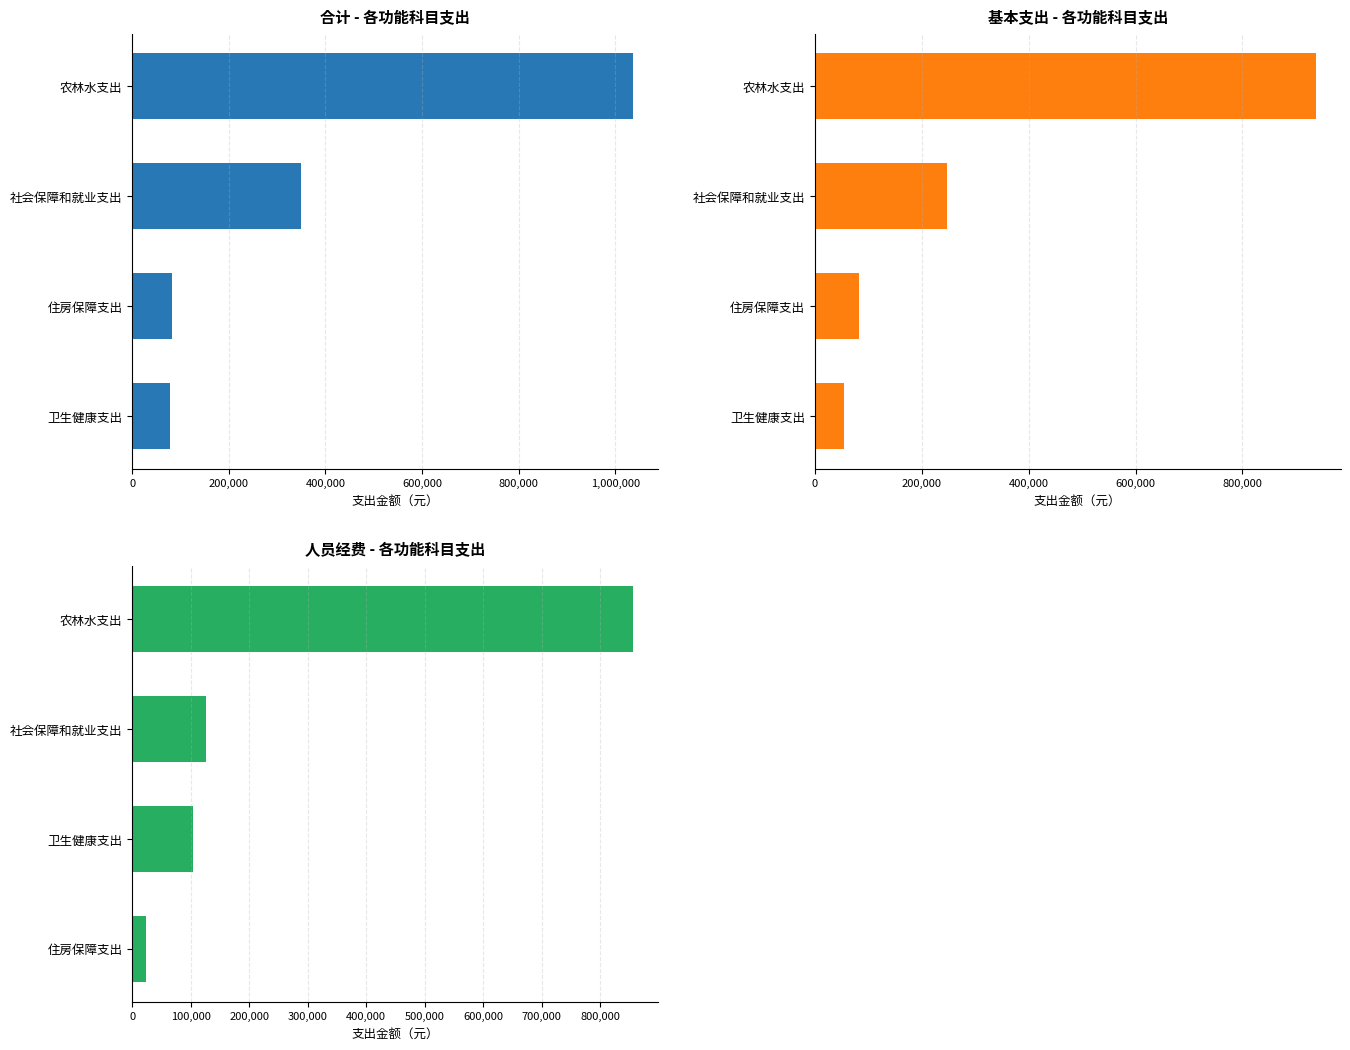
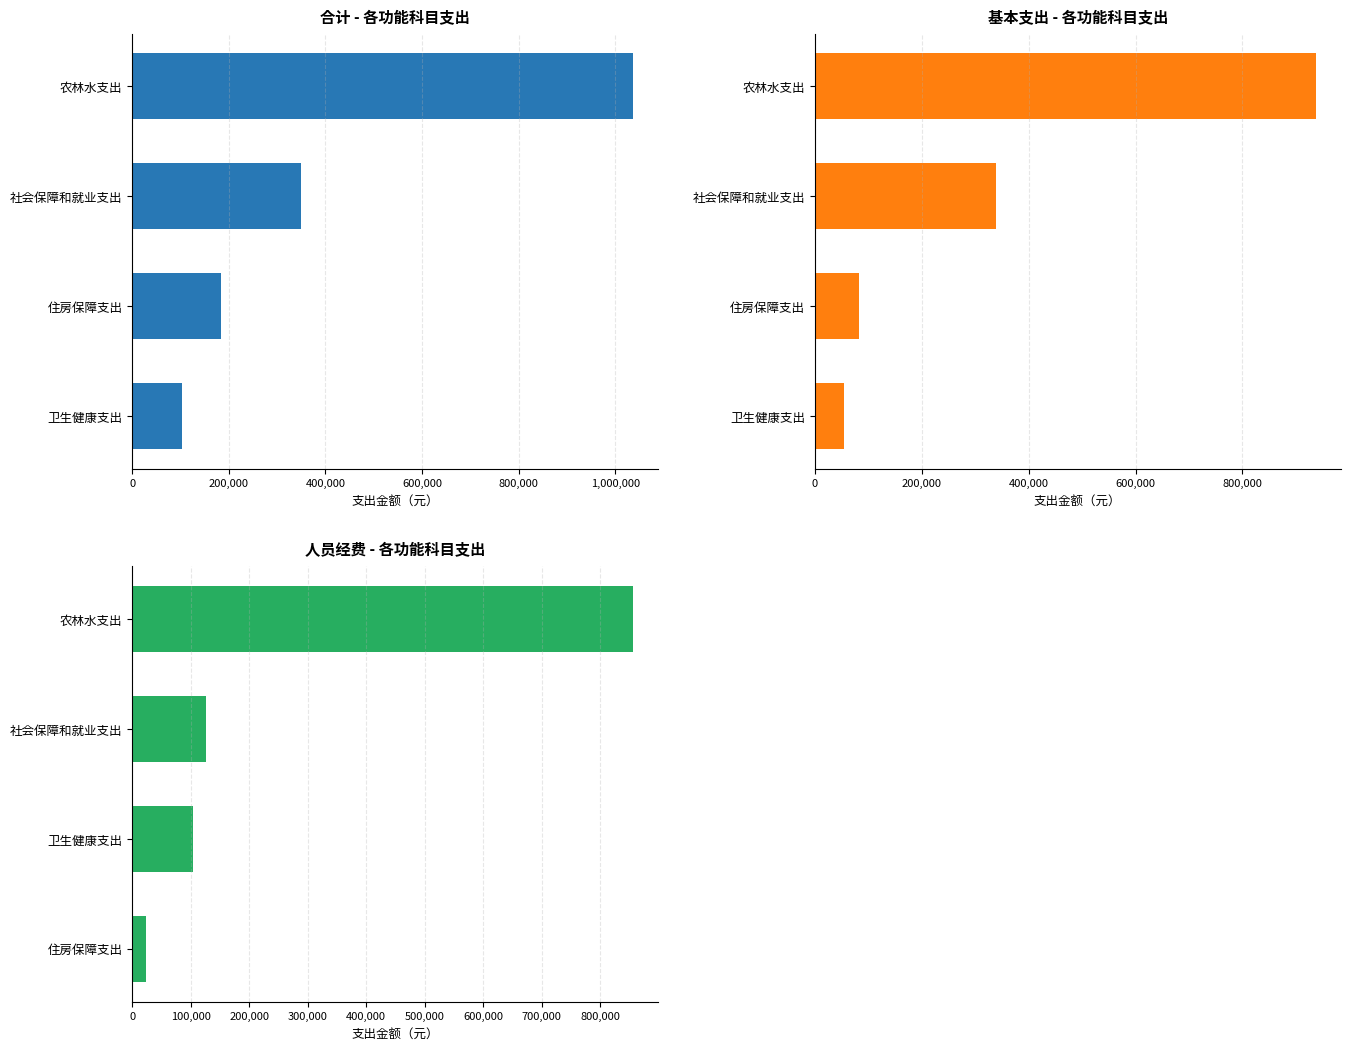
  {
    "合计 - 各功能科目支出": {
      "农林水支出": "1,040,000",
      "社会保障和就业支出": "350,000",
-     "住房保障支出": "80,000",
-     "卫生健康支出": "80,000"
+     "住房保障支出": "180,000",
+     "卫生健康支出": "100,000"
    },
    "基本支出 - 各功能科目支出": {
      "农林水支出": "940,000",
-     "社会保障和就业支出": "250,000",
+     "社会保障和就业支出": "340,000",
      "住房保障支出": "80,000",
      "卫生健康支出": "50,000"
    },
    "人员经费 - 各功能科目支出": {
      "农林水支出": "860,000",
      "社会保障和就业支出": "130,000",
      "卫生健康支出": "100,000",
      "住房保障支出": "20,000"
    }
  }
